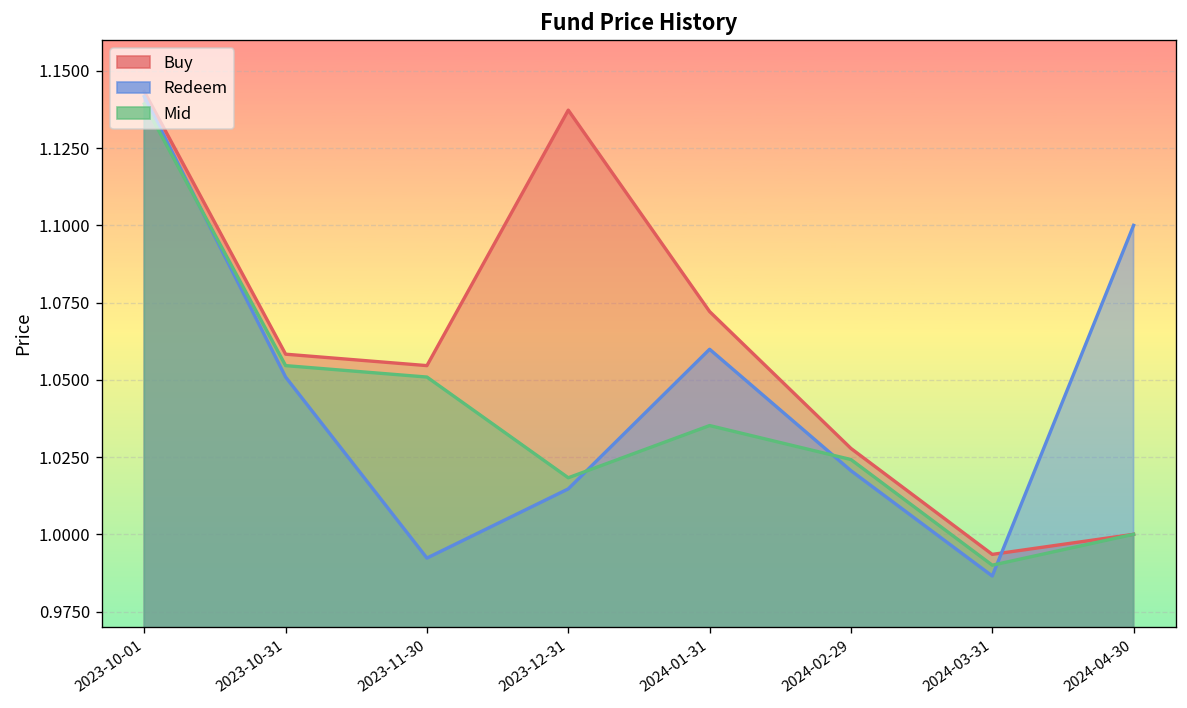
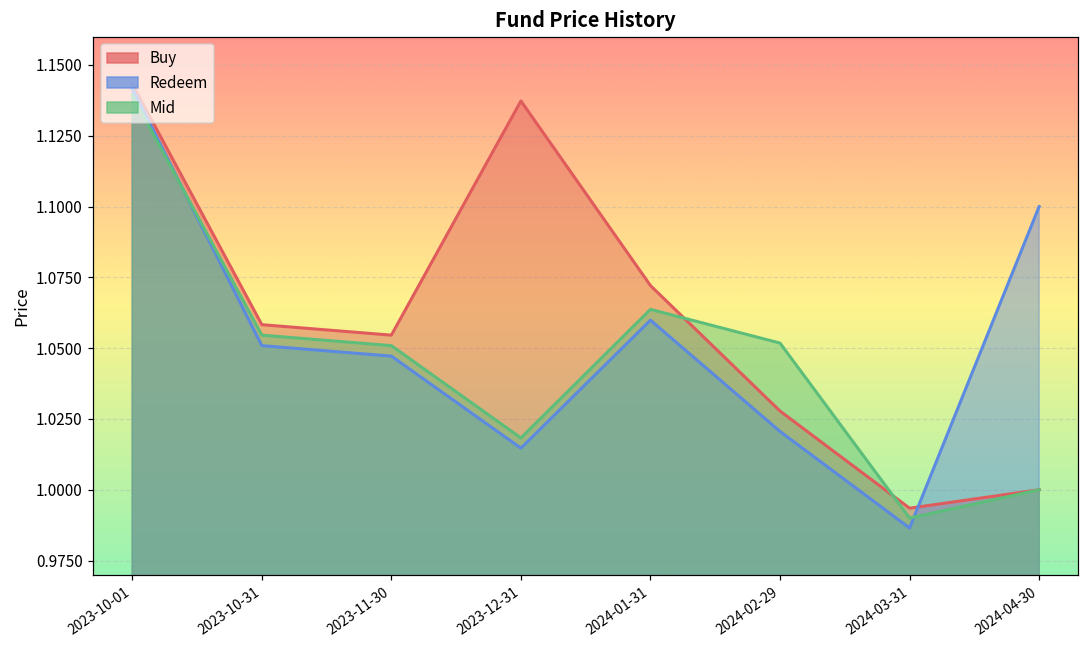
  {
    "Buy": {
      "2023-10-31": 1.058,
      "2023-11-30": 1.055,
      "2023-12-31": 1.137,
      "2024-01-31": 1.072,
      "2024-02-29": 1.028,
      "2024-03-31": 0.994
    },
    "Redeem": {
      "2023-10-31": 1.051,
-     "2023-11-30": 0.992,
+     "2023-11-30": 1.047,
      "2023-12-31": 1.015,
      "2024-01-31": 1.060,
      "2024-02-29": 1.021,
      "2024-03-31": 0.987,
      "2024-04-30": 1.100
    },
    "Mid": {
      "2023-10-31": 1.055,
      "2023-11-30": 1.051,
      "2023-12-31": 1.018,
-     "2024-01-31": 1.035,
-     "2024-02-29": 1.024,
+     "2024-01-31": 1.064,
+     "2024-02-29": 1.052,
      "2024-03-31": 0.990
    }
  }
